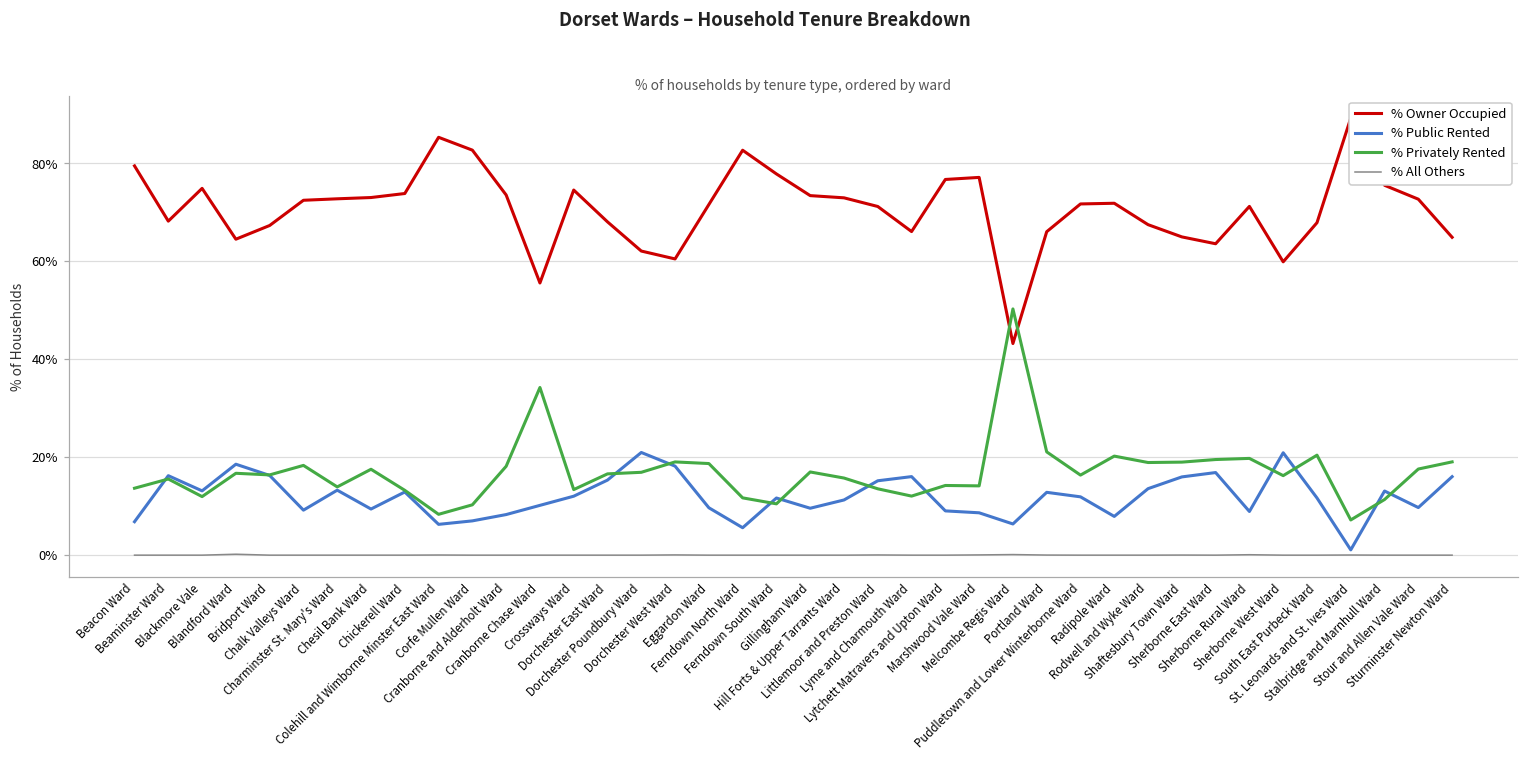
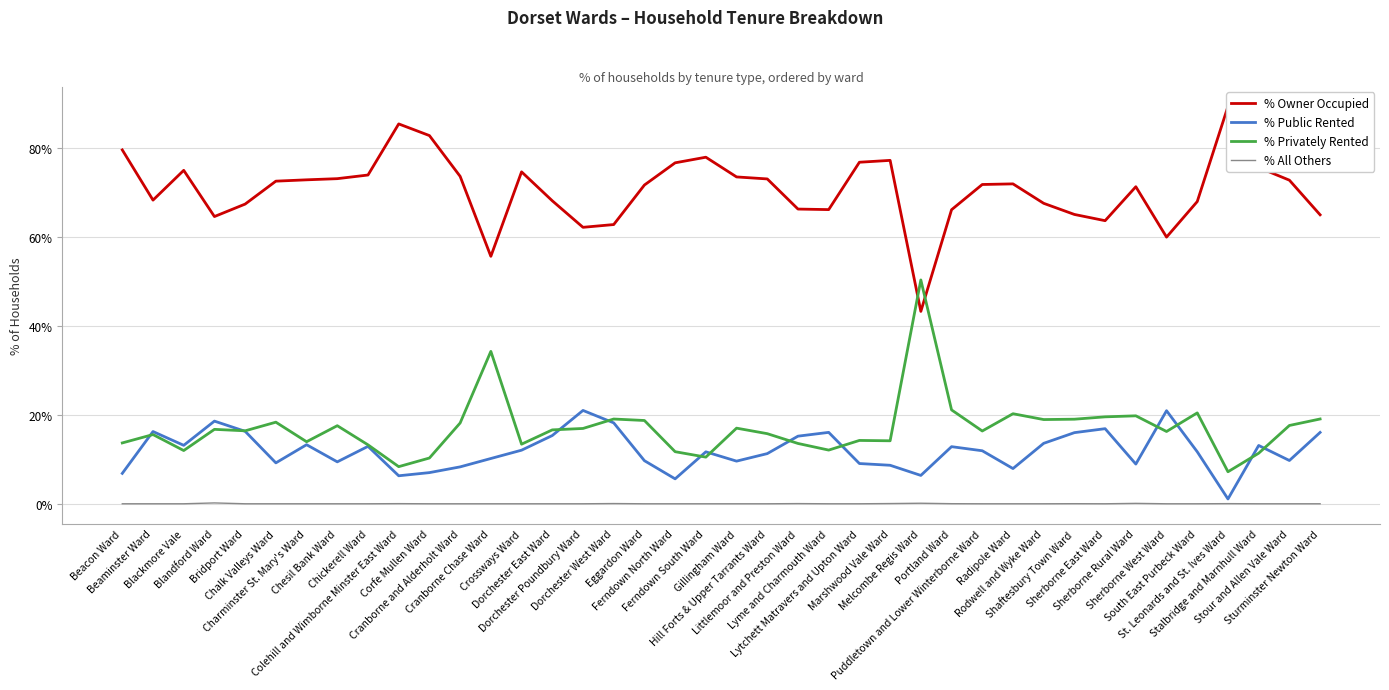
  {
    "% Owner Occupied": {
      "Beacon Ward": "80%",
      "Beaminster Ward": "68%",
      "Blackmore Vale": "75%",
      "Blandford Ward": "65%",
      "Bridport Ward": "67%",
      "Chalk Valleys Ward": "72%",
      "Charminster St. Mary's Ward": "73%",
      "Chesil Bank Ward": "73%",
      "Chickerell Ward": "74%",
      "Colehill and Wimborne Minster East Ward": "85%",
      "Corfe Mullen Ward": "83%",
      "Cranborne and Alderholt Ward": "74%",
      "Cranborne Chase Ward": "56%",
      "Crossways Ward": "75%",
      "Dorchester East Ward": "68%",
      "Dorchester Poundbury Ward": "62%",
-     "Dorchester West Ward": "61%",
+     "Dorchester West Ward": "63%",
      "Eggardon Ward": "72%",
-     "Ferndown North Ward": "83%",
+     "Ferndown North Ward": "77%",
      "Ferndown South Ward": "78%",
      "Gillingham Ward": "73%",
      "Hill Forts & Upper Tarrants Ward": "73%",
-     "Littlemoor and Preston Ward": "71%",
+     "Littlemoor and Preston Ward": "66%",
      "Lyme and Charmouth Ward": "66%",
      "Lytchett Matravers and Upton Ward": "77%",
      "Marshwood Vale Ward": "77%",
      "Melcombe Regis Ward": "43%",
      "Portland Ward": "66%",
      "Puddletown and Lower Winterborne Ward": "72%",
      "Radipole Ward": "72%",
      "Rodwell and Wyke Ward": "68%",
      "Shaftesbury Town Ward": "65%",
      "Sherborne East Ward": "64%",
      "Sherborne Rural Ward": "71%",
      "Sherborne West Ward": "60%",
      "South East Purbeck Ward": "68%",
      "Stour and Allen Vale Ward": "73%",
      "Sturminster Newton Ward": "65%"
    },
    "% Public Rented": {
      "Beacon Ward": "7%",
      "Beaminster Ward": "16%",
      "Blackmore Vale": "13%",
      "Blandford Ward": "19%",
      "Chalk Valleys Ward": "9%",
      "Charminster St. Mary's Ward": "13%",
      "Chesil Bank Ward": "9%",
      "Colehill and Wimborne Minster East Ward": "6%",
      "Corfe Mullen Ward": "7%",
      "Cranborne and Alderholt Ward": "8%",
      "Cranborne Chase Ward": "10%",
      "Crossways Ward": "12%",
      "Dorchester East Ward": "15%",
      "Dorchester Poundbury Ward": "21%",
      "Dorchester West Ward": "18%",
      "Eggardon Ward": "10%",
      "Ferndown North Ward": "6%",
      "Ferndown South Ward": "12%",
      "Gillingham Ward": "10%",
      "Hill Forts & Upper Tarrants Ward": "11%",
      "Littlemoor and Preston Ward": "15%",
      "Lyme and Charmouth Ward": "16%",
      "Lytchett Matravers and Upton Ward": "9%",
      "Marshwood Vale Ward": "9%",
      "Melcombe Regis Ward": "6%",
      "Portland Ward": "13%",
      "Puddletown and Lower Winterborne Ward": "12%",
      "Radipole Ward": "8%",
      "Rodwell and Wyke Ward": "14%",
      "Shaftesbury Town Ward": "16%",
      "Sherborne East Ward": "17%",
      "Sherborne Rural Ward": "9%",
      "Sherborne West Ward": "21%",
      "South East Purbeck Ward": "12%",
      "St. Leonards and St. Ives Ward": "1%",
      "Stalbridge and Marnhull Ward": "13%",
      "Stour and Allen Vale Ward": "10%",
      "Sturminster Newton Ward": "16%"
    },
    "% Privately Rented": {
      "Beacon Ward": "14%",
      "Beaminster Ward": "16%",
      "Blackmore Vale": "12%",
      "Blandford Ward": "17%",
      "Chalk Valleys Ward": "18%",
      "Charminster St. Mary's Ward": "14%",
      "Chesil Bank Ward": "18%",
      "Colehill and Wimborne Minster East Ward": "8%",
      "Corfe Mullen Ward": "10%",
      "Cranborne and Alderholt Ward": "18%",
      "Cranborne Chase Ward": "34%",
      "Crossways Ward": "13%",
      "Dorchester East Ward": "17%",
      "Dorchester Poundbury Ward": "17%",
      "Dorchester West Ward": "19%",
      "Eggardon Ward": "19%",
      "Ferndown North Ward": "12%",
      "Ferndown South Ward": "10%",
      "Gillingham Ward": "17%",
      "Hill Forts & Upper Tarrants Ward": "16%",
      "Littlemoor and Preston Ward": "14%",
      "Lyme and Charmouth Ward": "12%",
      "Lytchett Matravers and Upton Ward": "14%",
      "Marshwood Vale Ward": "14%",
      "Melcombe Regis Ward": "50%",
      "Portland Ward": "21%",
      "Puddletown and Lower Winterborne Ward": "16%",
      "Radipole Ward": "20%",
      "Rodwell and Wyke Ward": "19%",
      "Shaftesbury Town Ward": "19%",
      "Sherborne East Ward": "20%",
      "Sherborne Rural Ward": "20%",
      "Sherborne West Ward": "16%",
      "South East Purbeck Ward": "20%",
      "St. Leonards and St. Ives Ward": "7%",
      "Stalbridge and Marnhull Ward": "11%",
      "Stour and Allen Vale Ward": "18%",
      "Sturminster Newton Ward": "19%"
    },
    "% All Others": {
      "Beacon Ward": "0%",
      "Beaminster Ward": "0%",
      "Blackmore Vale": "0%",
      "Blandford Ward": "0%",
      "Bridport Ward": "0%",
      "Chalk Valleys Ward": "0%",
      "Charminster St. Mary's Ward": "0%",
      "Chesil Bank Ward": "0%",
      "Chickerell Ward": "0%",
      "Colehill and Wimborne Minster East Ward": "0%",
      "Corfe Mullen Ward": "0%",
      "Cranborne and Alderholt Ward": "0%",
      "Cranborne Chase Ward": "0%",
      "Crossways Ward": "0%",
      "Dorchester East Ward": "0%",
      "Dorchester Poundbury Ward": "0%",
      "Dorchester West Ward": "0%",
      "Eggardon Ward": "0%",
      "Ferndown North Ward": "0%",
      "Ferndown South Ward": "0%",
      "Gillingham Ward": "0%",
      "Hill Forts & Upper Tarrants Ward": "0%",
      "Littlemoor and Preston Ward": "0%",
      "Lyme and Charmouth Ward": "0%",
      "Lytchett Matravers and Upton Ward": "0%",
      "Marshwood Vale Ward": "0%",
      "Melcombe Regis Ward": "0%",
      "Portland Ward": "0%",
      "Puddletown and Lower Winterborne Ward": "0%",
      "Radipole Ward": "0%",
      "Rodwell and Wyke Ward": "0%",
      "Shaftesbury Town Ward": "0%",
      "Sherborne East Ward": "0%",
      "Sherborne Rural Ward": "0%",
      "Sherborne West Ward": "0%",
      "South East Purbeck Ward": "0%",
      "St. Leonards and St. Ives Ward": "0%",
      "Stalbridge and Marnhull Ward": "0%",
      "Stour and Allen Vale Ward": "0%",
      "Sturminster Newton Ward": "0%"
    }
  }
